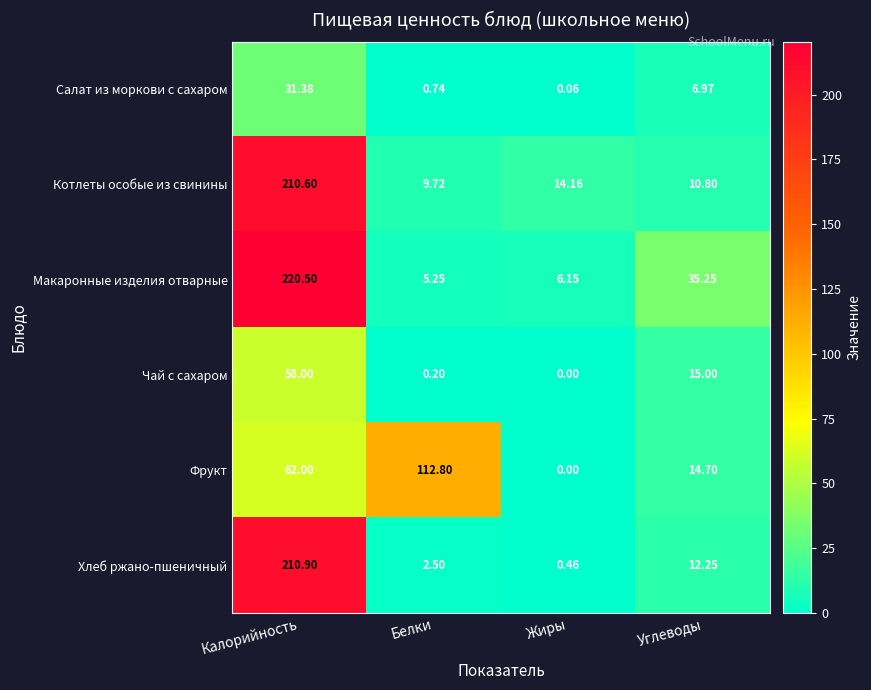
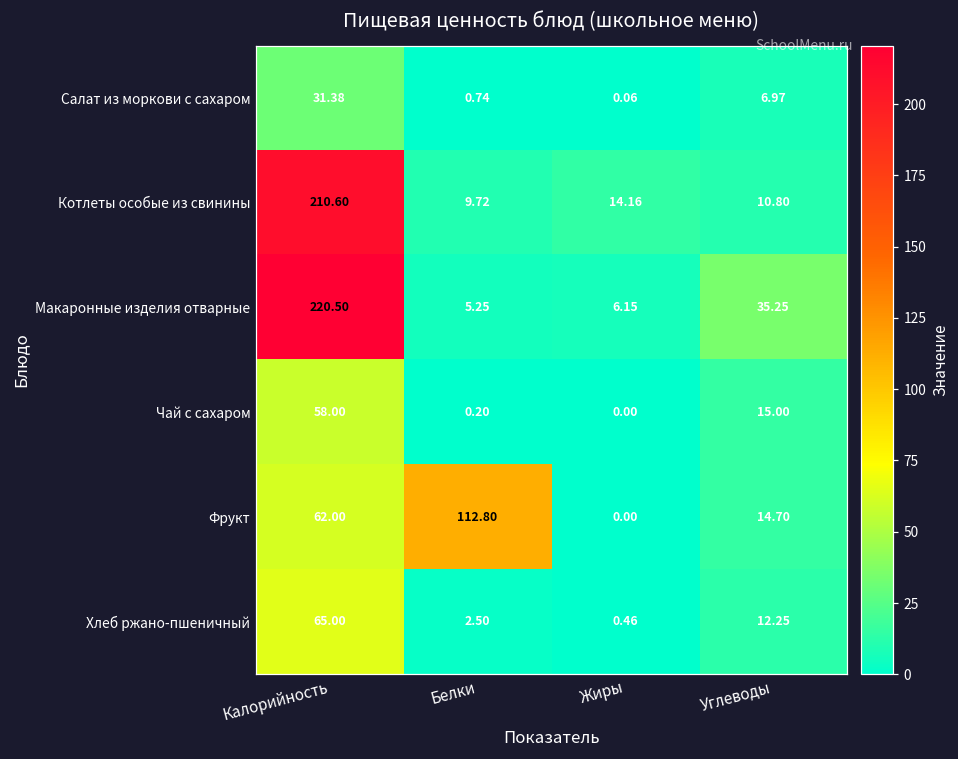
  {
    "Салат из моркови с сахаром": {
      "Калорийность": 31.38,
      "Белки": 0.74,
      "Жиры": 0.06
    },
    "Котлеты особые из свинины": {
      "Калорийность": 210.60,
      "Белки": 9.72,
      "Жиры": 14.16,
      "Углеводы": 10.80
    },
    "Макаронные изделия отварные": {
      "Калорийность": 220.50,
      "Белки": 5.25,
      "Жиры": 6.15,
      "Углеводы": 35.25
    },
    "Чай с сахаром": {
      "Калорийность": 58.00,
      "Белки": 0.20,
      "Жиры": 0.00,
      "Углеводы": 15.00
    },
    "Фрукт": {
      "Калорийность": 62.00,
      "Белки": 112.80,
      "Жиры": 0.00,
      "Углеводы": 14.70
    },
    "Хлеб ржано-пшеничный": {
-     "Калорийность": 210.90,
+     "Калорийность": 65.00,
      "Белки": 2.50,
      "Жиры": 0.46,
      "Углеводы": 12.25
    }
  }
